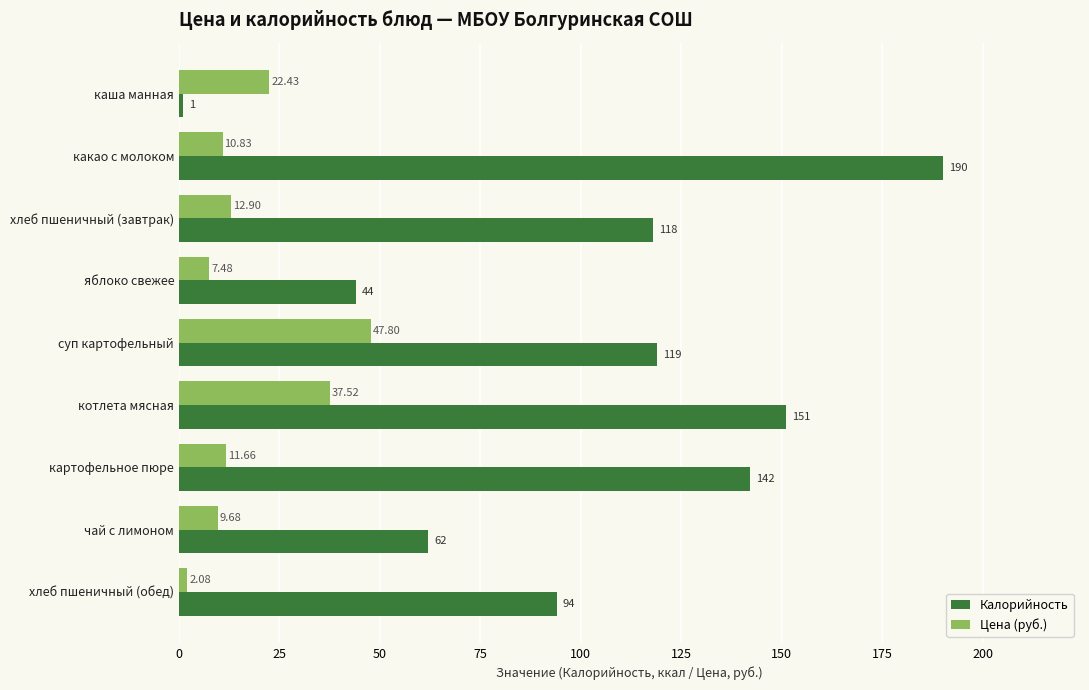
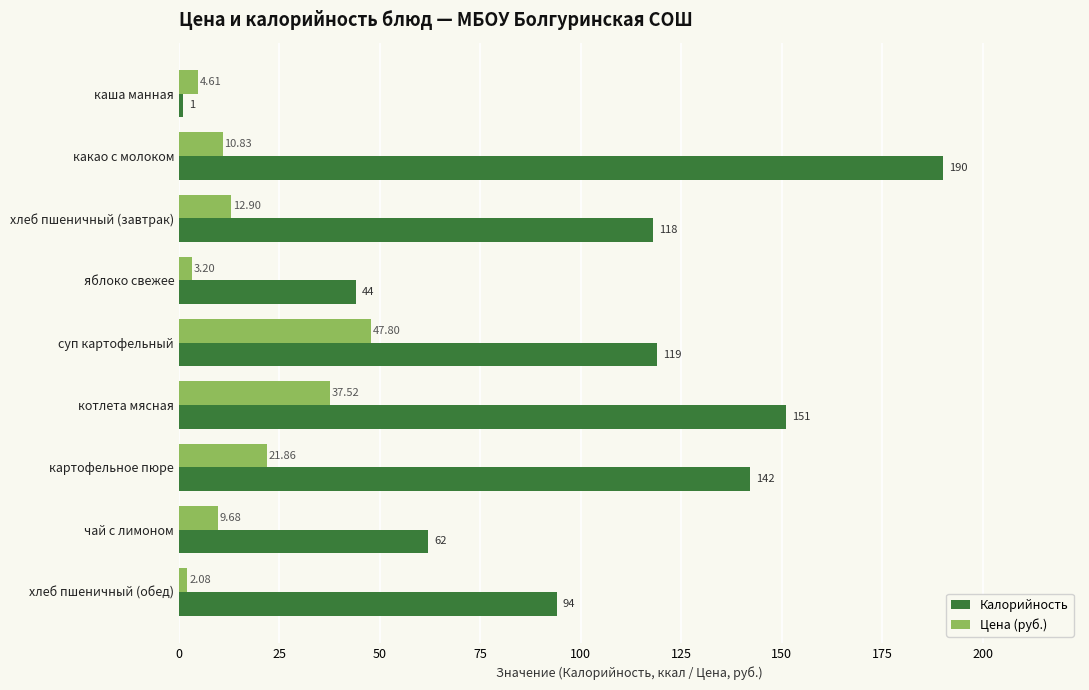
  {
    "Калорийность": {
      "каша манная": 1,
      "какао с молоком": 190,
      "хлеб пшеничный (завтрак)": 118,
      "яблоко свежее": 44,
      "суп картофельный": 119,
      "котлета мясная": 151,
      "картофельное пюре": 142,
      "чай с лимоном": 62,
      "хлеб пшеничный (обед)": 94
    },
    "Цена (руб.)": {
-     "каша манная": 22.43,
+     "каша манная": 4.61,
      "какао с молоком": 10.83,
      "хлеб пшеничный (завтрак)": 12.90,
-     "яблоко свежее": 7.48,
+     "яблоко свежее": 3.20,
      "суп картофельный": 47.80,
      "котлета мясная": 37.52,
-     "картофельное пюре": 11.66,
+     "картофельное пюре": 21.86,
      "чай с лимоном": 9.68,
      "хлеб пшеничный (обед)": 2.08
    }
  }
